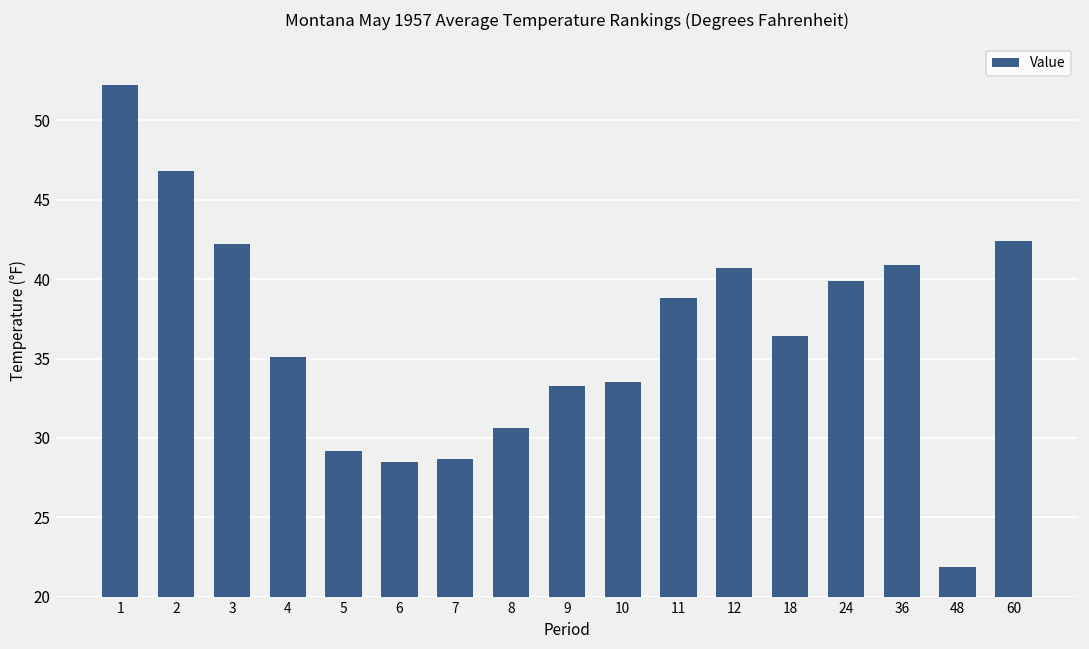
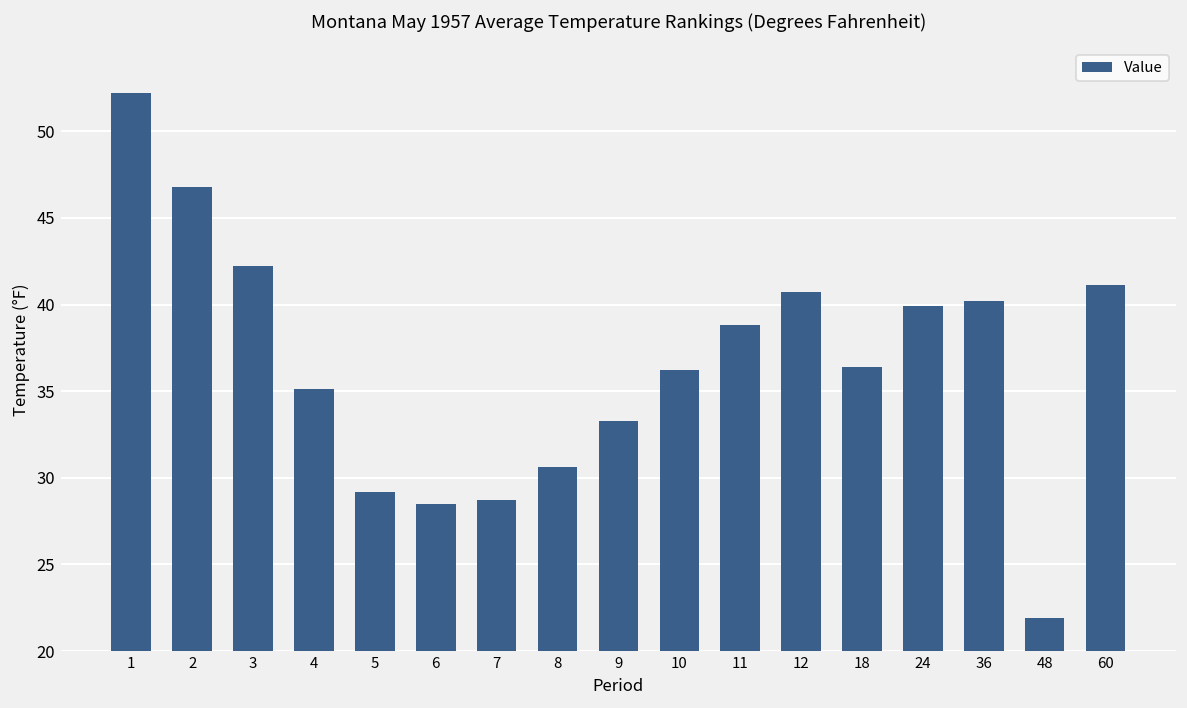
  {
    "1": 52.2,
    "2": 46.8,
    "3": 42.2,
    "4": 35.1,
    "5": 29.2,
    "6": 28.5,
    "7": 28.7,
    "8": 30.6,
    "9": 33.3,
-   "10": 33.5,
+   "10": 36.2,
    "11": 38.8,
    "12": 40.7,
    "18": 36.4,
    "24": 39.9,
-   "36": 40.9,
+   "36": 40.2,
    "48": 21.9,
-   "60": 42.4
+   "60": 41.1
  }
